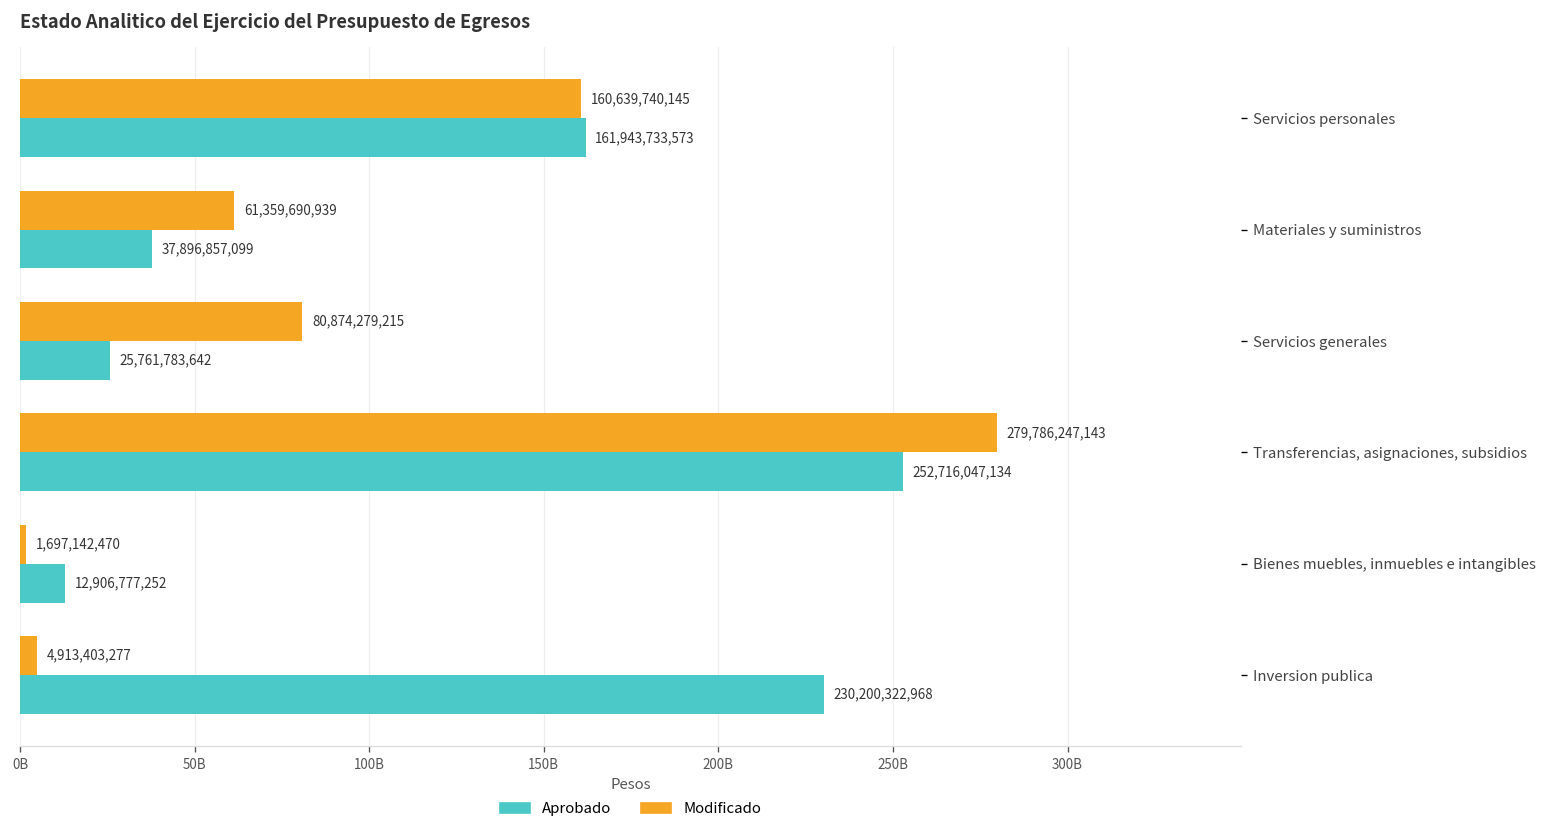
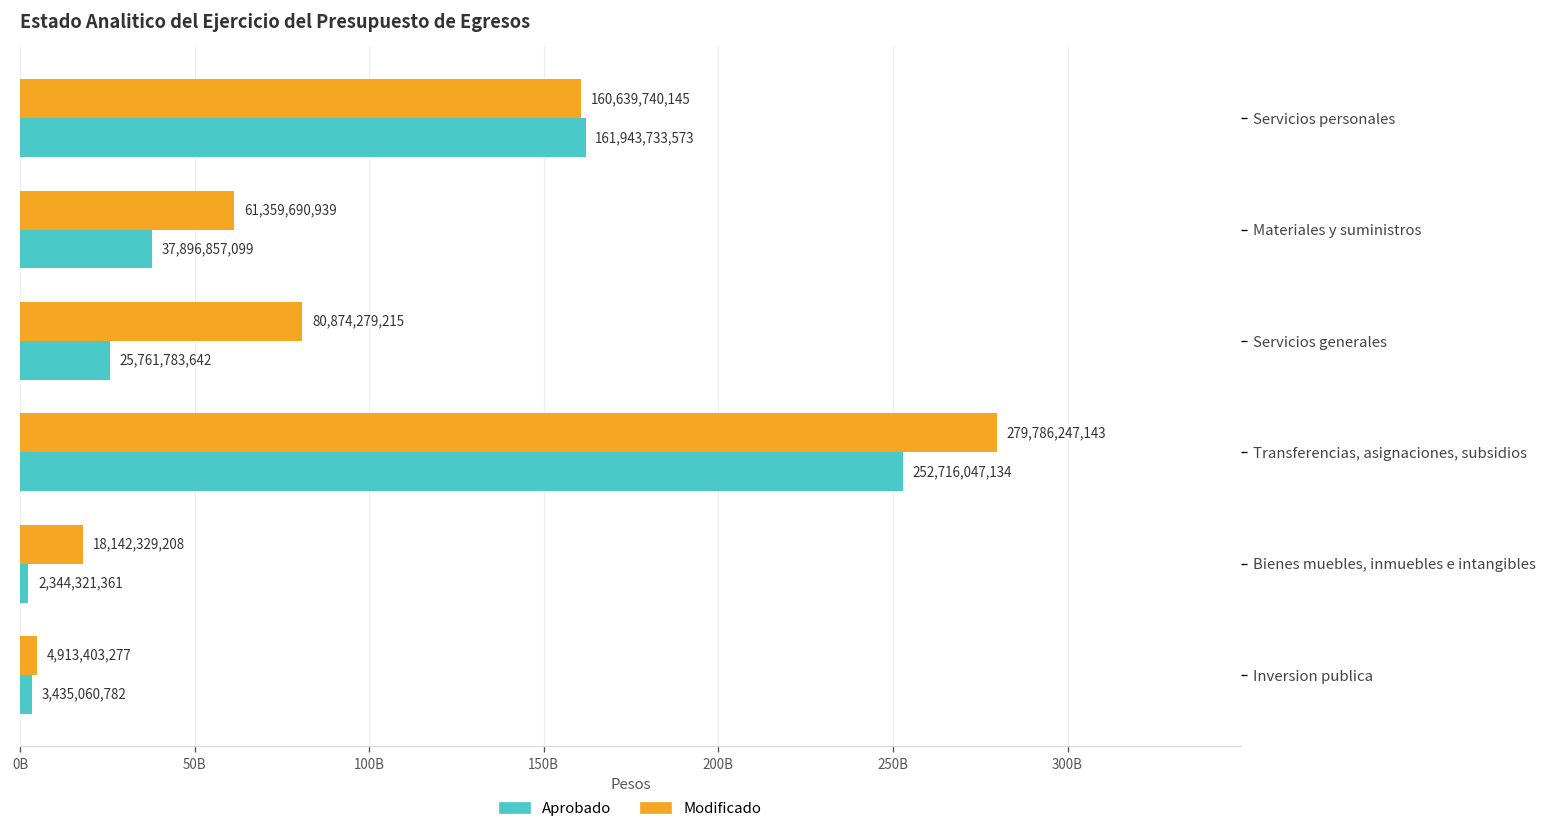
  {
    "Aprobado": {
      "Servicios personales": "161,943,733,573",
      "Materiales y suministros": "37,896,857,099",
      "Servicios generales": "25,761,783,642",
      "Transferencias, asignaciones, subsidios": "252,716,047,134",
-     "Bienes muebles, inmuebles e intangibles": "12,906,777,252",
-     "Inversion publica": "230,200,322,968"
+     "Bienes muebles, inmuebles e intangibles": "2,344,321,361",
+     "Inversion publica": "3,435,060,782"
    },
    "Modificado": {
      "Servicios personales": "160,639,740,145",
      "Materiales y suministros": "61,359,690,939",
      "Servicios generales": "80,874,279,215",
      "Transferencias, asignaciones, subsidios": "279,786,247,143",
-     "Bienes muebles, inmuebles e intangibles": "1,697,142,470",
+     "Bienes muebles, inmuebles e intangibles": "18,142,329,208",
      "Inversion publica": "4,913,403,277"
    }
  }
